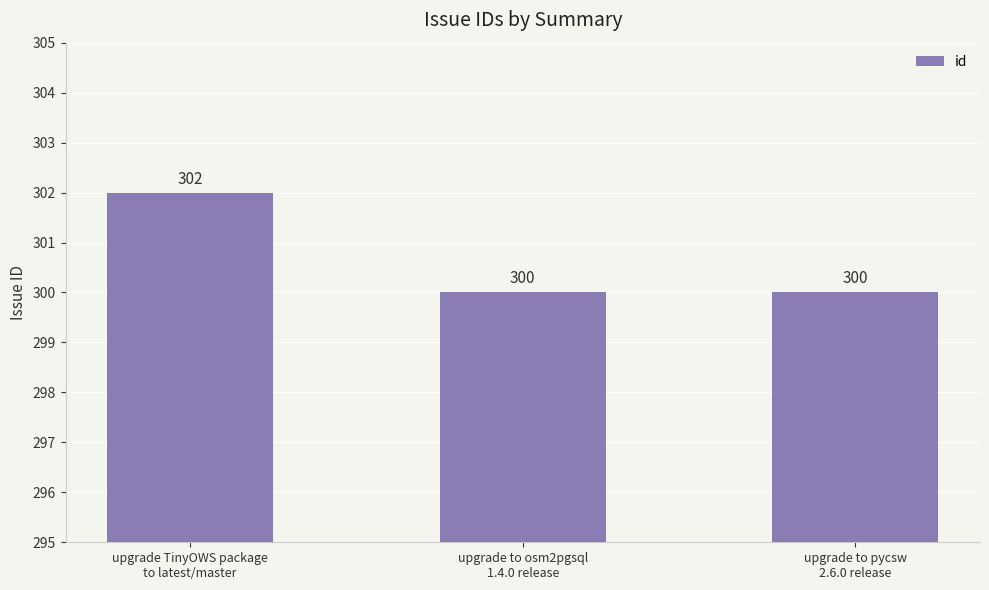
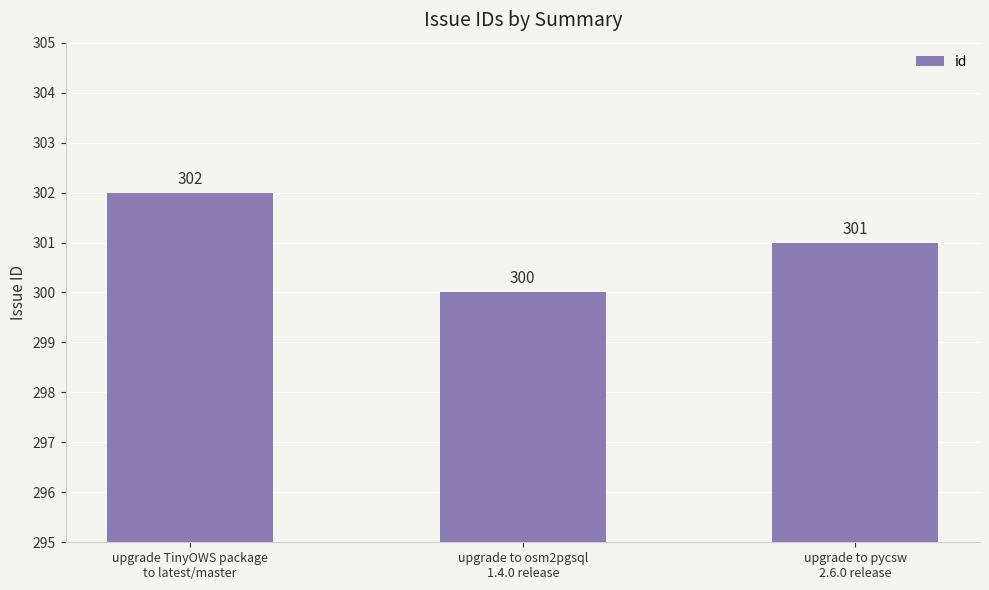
  {
    "upgrade TinyOWS package to latest/master": 302,
    "upgrade to osm2pgsql 1.4.0 release": 300,
-   "upgrade to pycsw 2.6.0 release": 300
+   "upgrade to pycsw 2.6.0 release": 301
  }
